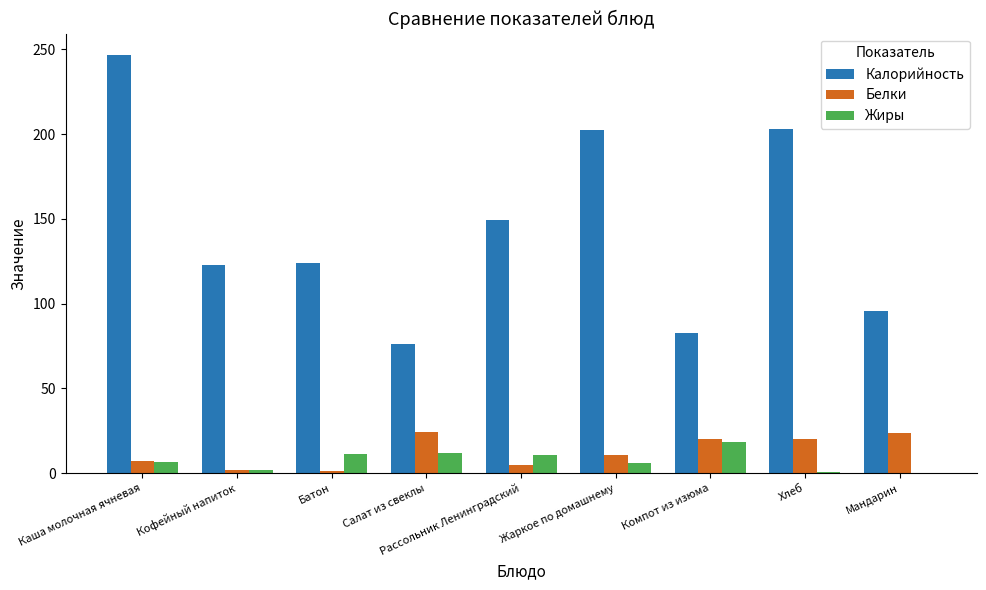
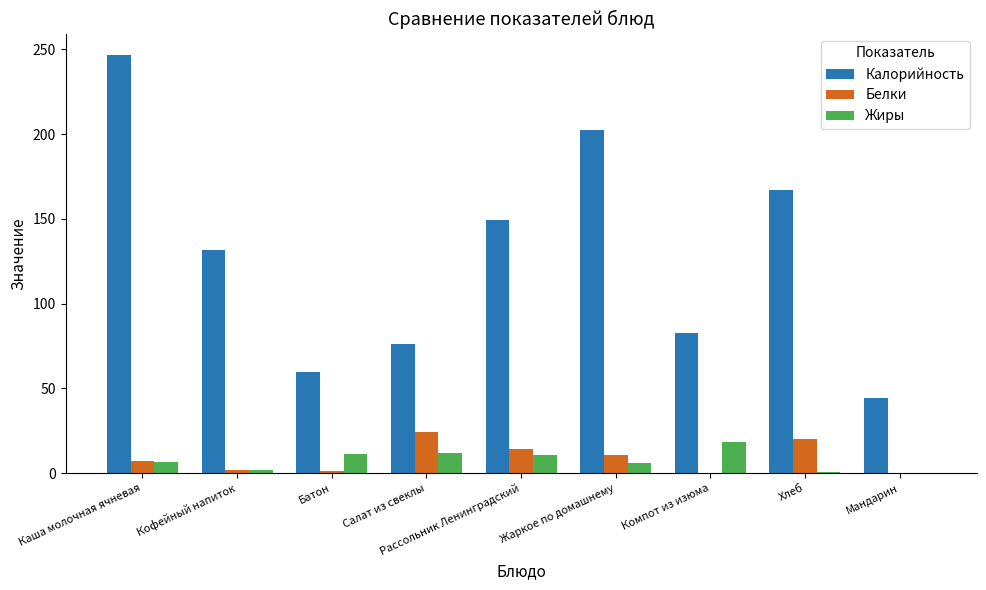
  {
    "Калорийность": {
      "Каша молочная ячневая": 247,
-     "Кофейный напиток": 123,
-     "Батон": 124,
+     "Кофейный напиток": 132,
+     "Батон": 60,
      "Салат из свеклы": 76,
      "Рассольник Ленинградский": 150,
      "Жаркое по домашнему": 203,
      "Компот из изюма": 83,
-     "Хлеб": 203,
-     "Мандарин": 96
+     "Хлеб": 167,
+     "Мандарин": 44
    },
    "Белки": {
      "Каша молочная ячневая": 7,
      "Кофейный напиток": 2,
      "Батон": 2,
      "Салат из свеклы": 24,
-     "Рассольник Ленинградский": 5,
+     "Рассольник Ленинградский": 14,
      "Жаркое по домашнему": 11,
-     "Компот из изюма": 20,
+     "Компот из изюма": 0,
      "Хлеб": 20,
-     "Мандарин": 24
+     "Мандарин": 0
    },
    "Жиры": {
      "Каша молочная ячневая": 7,
      "Кофейный напиток": 2,
      "Батон": 11,
      "Салат из свеклы": 12,
      "Рассольник Ленинградский": 11,
      "Жаркое по домашнему": 6,
      "Компот из изюма": 19,
      "Мандарин": 0
    }
  }
